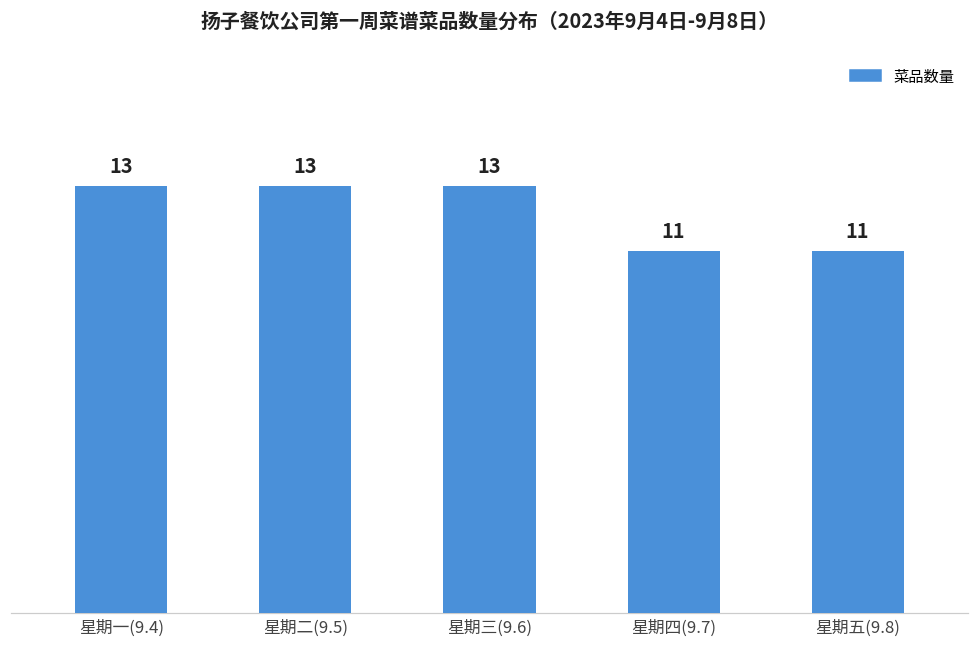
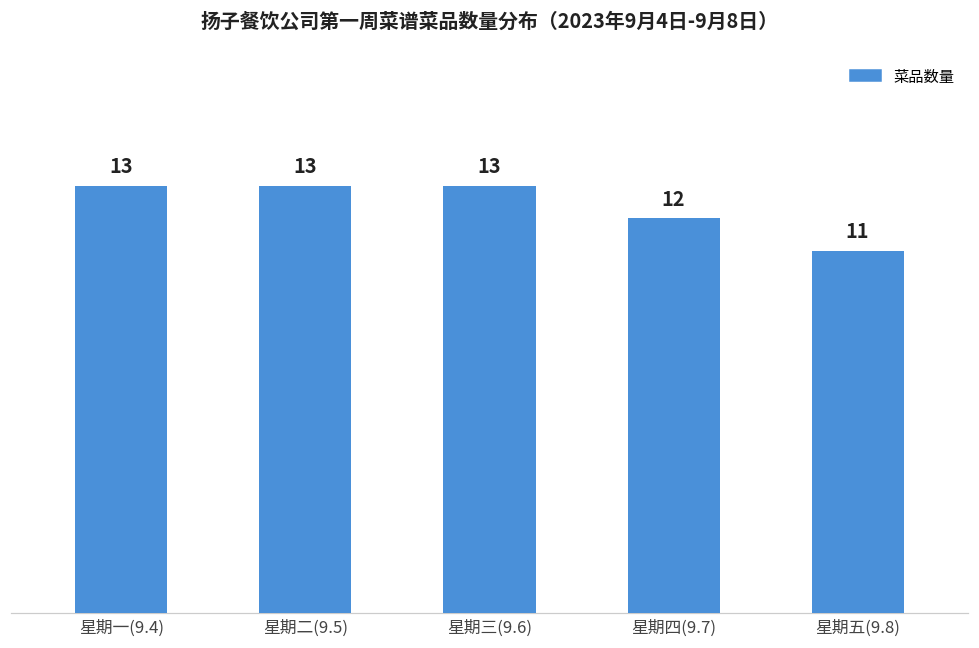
  {
    "星期一(9.4)": 13,
    "星期二(9.5)": 13,
    "星期三(9.6)": 13,
-   "星期四(9.7)": 11,
+   "星期四(9.7)": 12,
    "星期五(9.8)": 11
  }
